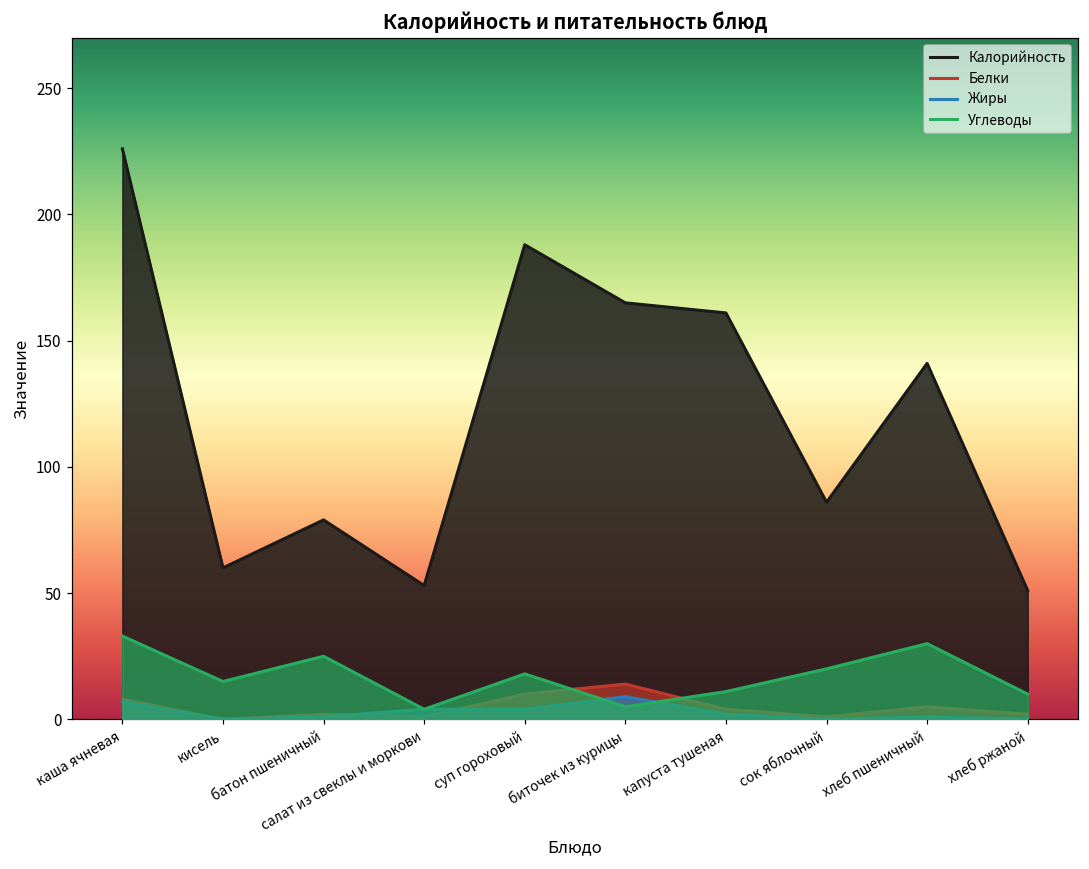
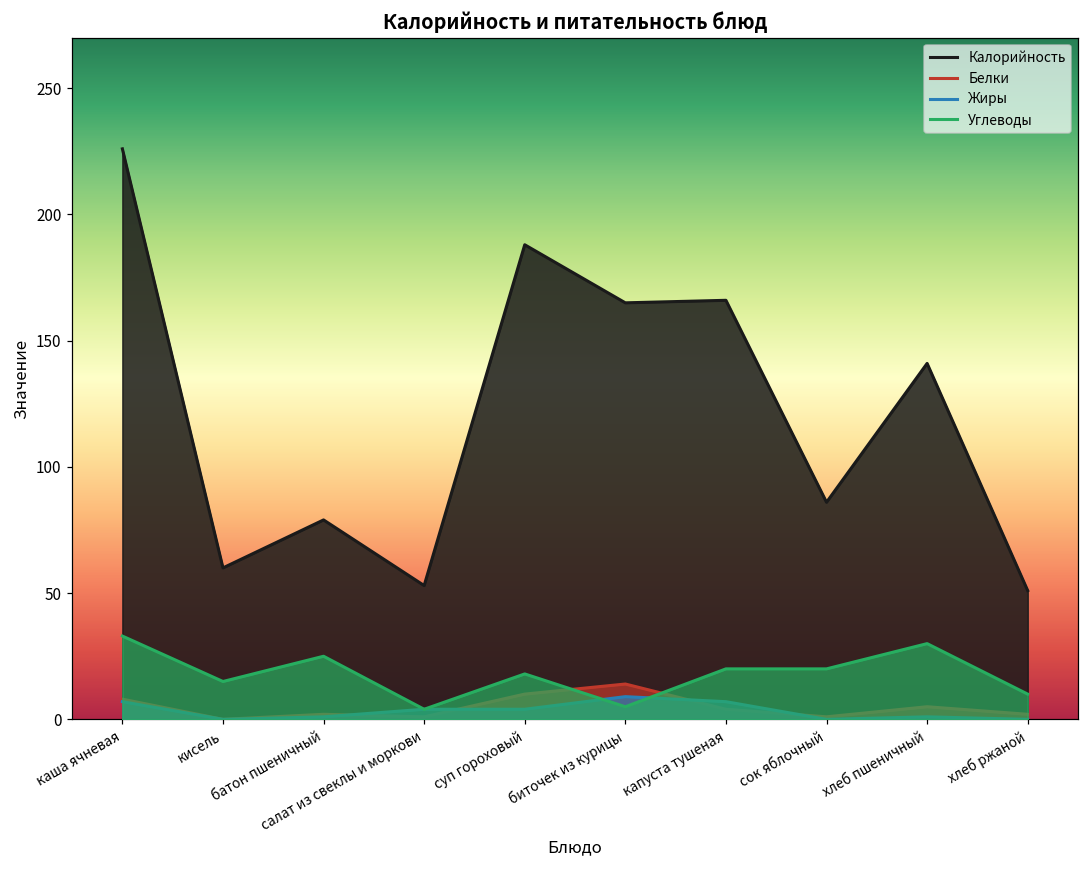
  {
    "Калорийность": {
      "каша ячневая": 226,
      "кисель": 60,
      "батон пшеничный": 79,
      "салат из свеклы и моркови": 53,
      "суп гороховый": 188,
      "биточек из курицы": 165,
-     "капуста тушеная": 161,
+     "капуста тушеная": 166,
      "сок яблочный": 86,
      "хлеб пшеничный": 141,
      "хлеб ржаной": 51
    },
    "Белки": {
      "салат из свеклы и моркови": 1,
      "суп гороховый": 10,
      "биточек из курицы": 14,
      "капуста тушеная": 4,
      "хлеб пшеничный": 5,
      "хлеб ржаной": 2
    },
    "Жиры": {
      "суп гороховый": 4,
      "биточек из курицы": 9,
-     "капуста тушеная": 2,
+     "капуста тушеная": 7,
      "хлеб пшеничный": 1,
      "хлеб ржаной": 0
    },
    "Углеводы": {
      "каша ячневая": 33,
      "кисель": 15,
      "батон пшеничный": 25,
      "суп гороховый": 18,
      "биточек из курицы": 5,
-     "капуста тушеная": 11,
+     "капуста тушеная": 20,
      "сок яблочный": 20,
      "хлеб пшеничный": 30,
      "хлеб ржаной": 10
    }
  }
